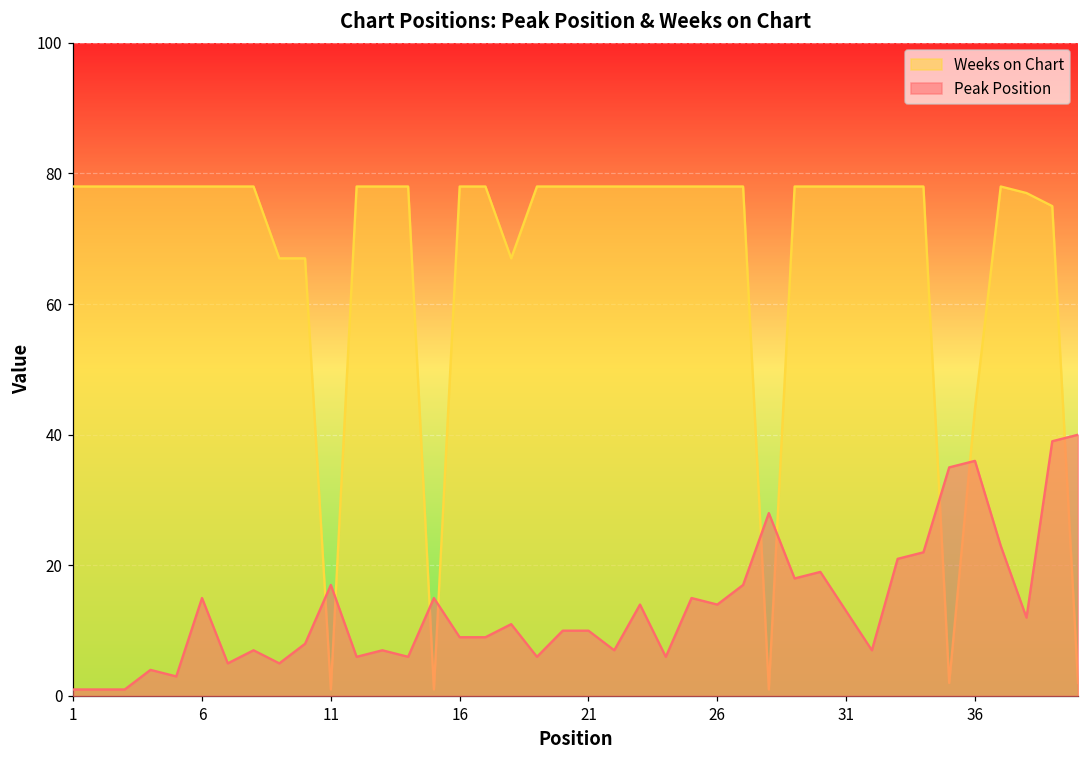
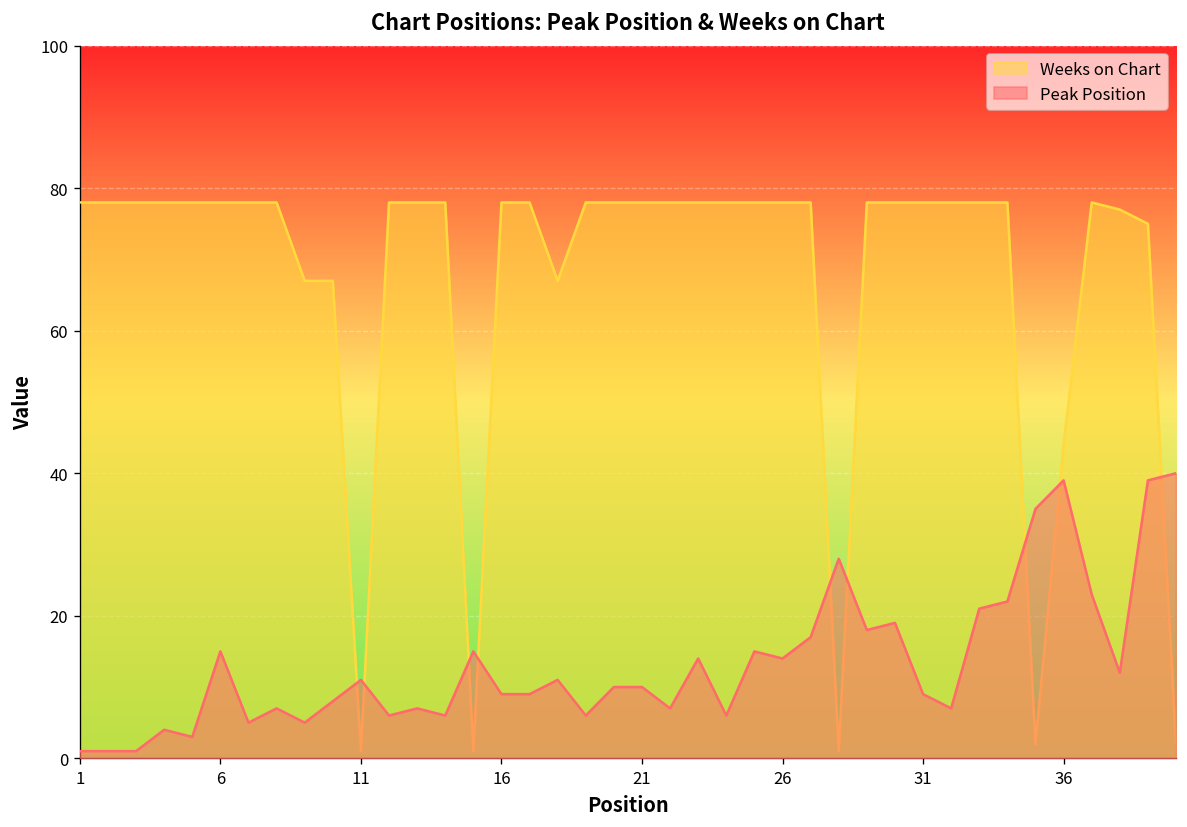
  {
    "Weeks on Chart": {
      "1": 78,
      "6": 78,
      "11": 1,
      "16": 78,
      "21": 78,
      "26": 78,
      "31": 78,
      "36": 44
    },
    "Peak Position": {
      "1": 1,
      "6": 15,
-     "11": 17,
+     "11": 11,
      "16": 9,
      "21": 10,
      "26": 14,
-     "31": 13,
-     "36": 36
+     "31": 9,
+     "36": 39
    }
  }
